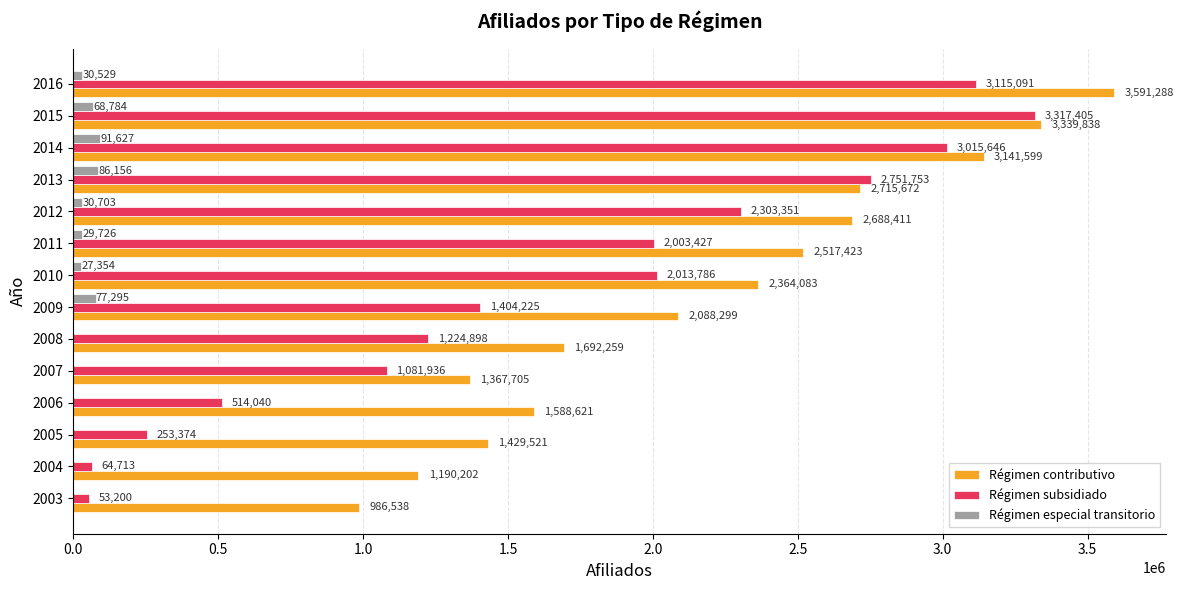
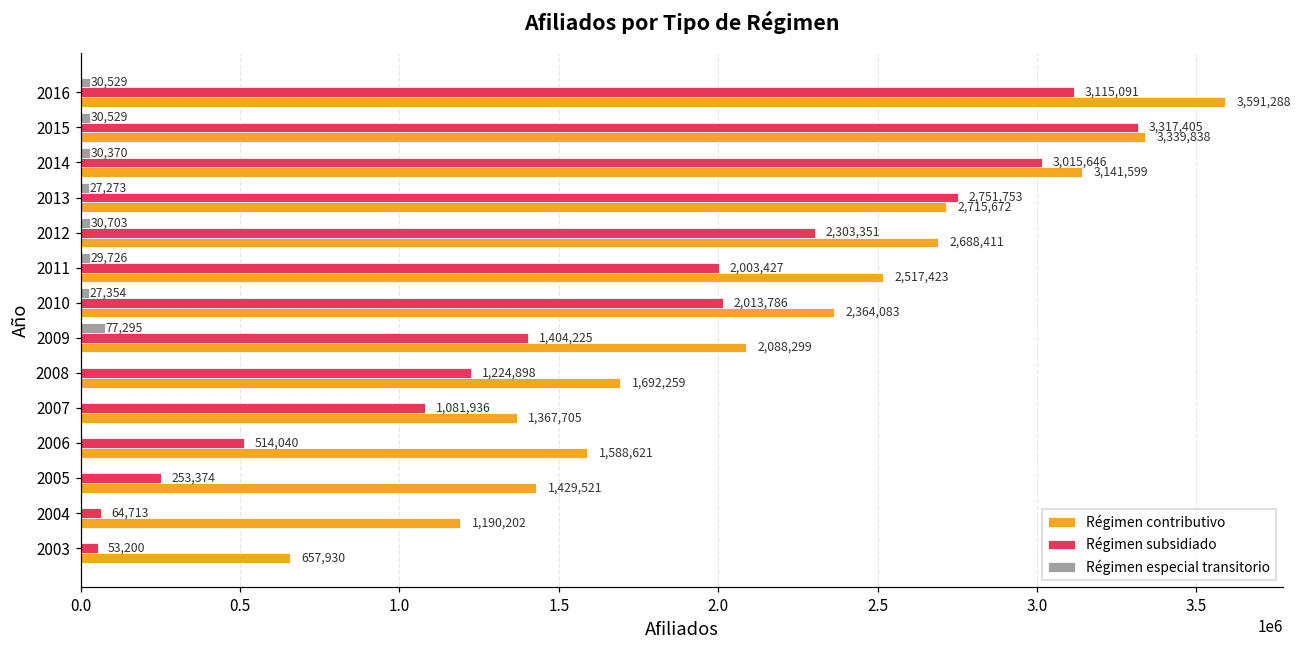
  {
    "Régimen contributivo": {
      "2016": "3,591,288",
      "2015": "3,339,838",
      "2014": "3,141,599",
      "2013": "2,715,672",
      "2012": "2,688,411",
      "2011": "2,517,423",
      "2010": "2,364,083",
      "2009": "2,088,299",
      "2008": "1,692,259",
      "2007": "1,367,705",
      "2006": "1,588,621",
      "2005": "1,429,521",
      "2004": "1,190,202",
-     "2003": "986,538"
+     "2003": "657,930"
    },
    "Régimen subsidiado": {
      "2016": "3,115,091",
      "2015": "3,317,405",
      "2014": "3,015,646",
      "2013": "2,751,753",
      "2012": "2,303,351",
      "2011": "2,003,427",
      "2010": "2,013,786",
      "2009": "1,404,225",
      "2008": "1,224,898",
      "2007": "1,081,936",
      "2006": "514,040",
      "2005": "253,374",
      "2004": "64,713",
      "2003": "53,200"
    },
    "Régimen especial transitorio": {
      "2016": "30,529",
-     "2015": "68,784",
-     "2014": "91,627",
-     "2013": "86,156",
+     "2015": "30,529",
+     "2014": "30,370",
+     "2013": "27,273",
      "2012": "30,703",
      "2011": "29,726",
      "2010": "27,354",
      "2009": "77,295"
    }
  }
